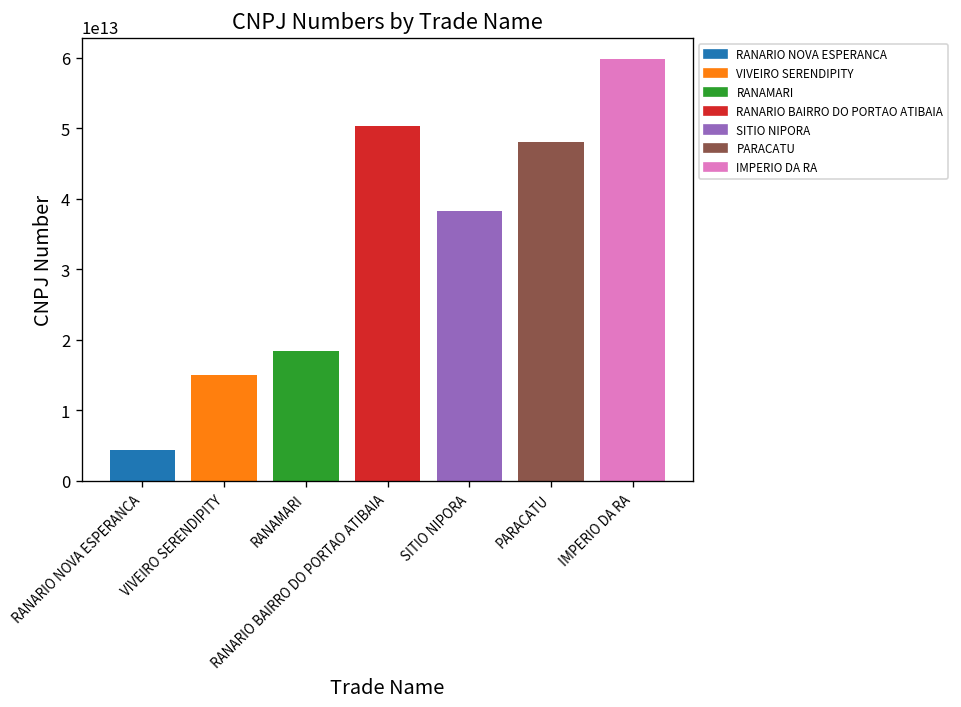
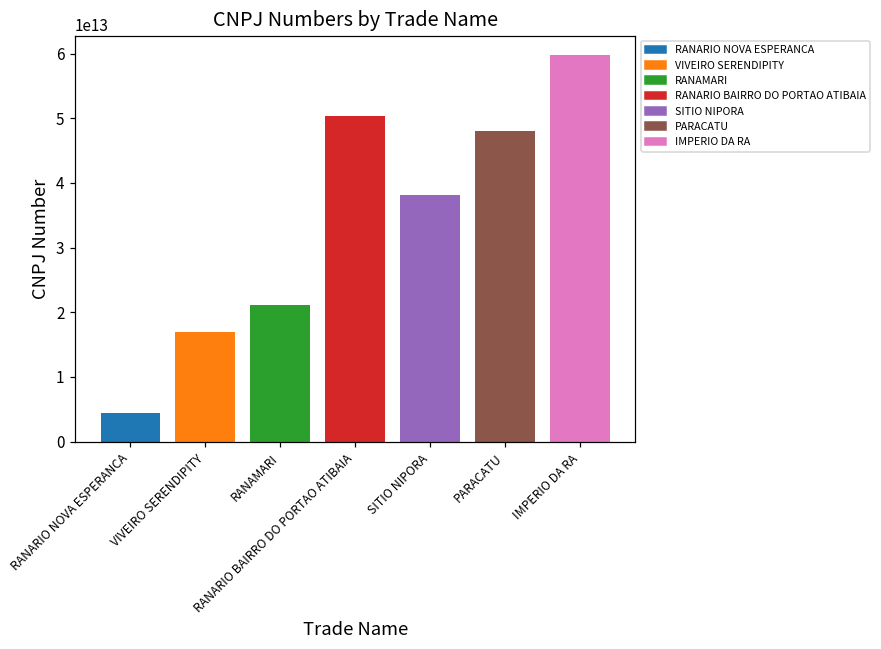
  {
    "RANARIO NOVA ESPERANCA": 4000000000000,
-   "VIVEIRO SERENDIPITY": 15000000000000,
-   "RANAMARI": 18000000000000,
+   "VIVEIRO SERENDIPITY": 17000000000000,
+   "RANAMARI": 21000000000000,
    "RANARIO BAIRRO DO PORTAO ATIBAIA": 50000000000000,
    "SITIO NIPORA": 38000000000000,
    "PARACATU": 48000000000000,
    "IMPERIO DA RA": 60000000000000
  }
